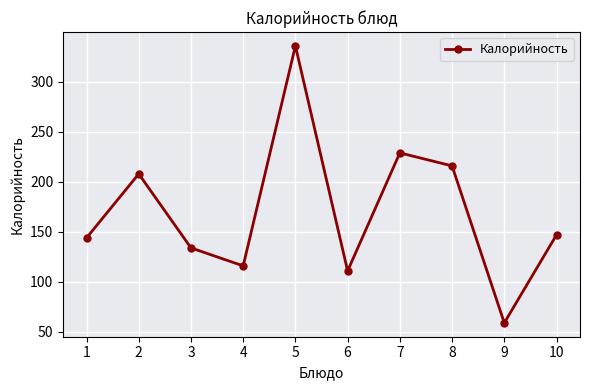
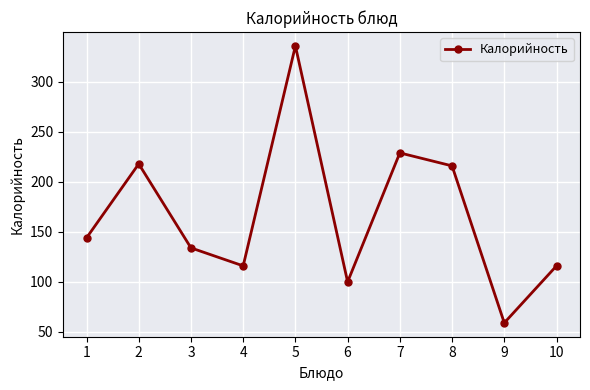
  {
    "1": 140,
-   "2": 210,
+   "2": 220,
    "3": 130,
    "4": 120,
    "5": 340,
-   "6": 110,
+   "6": 100,
    "7": 230,
    "8": 220,
    "9": 60,
-   "10": 150
+   "10": 120
  }
